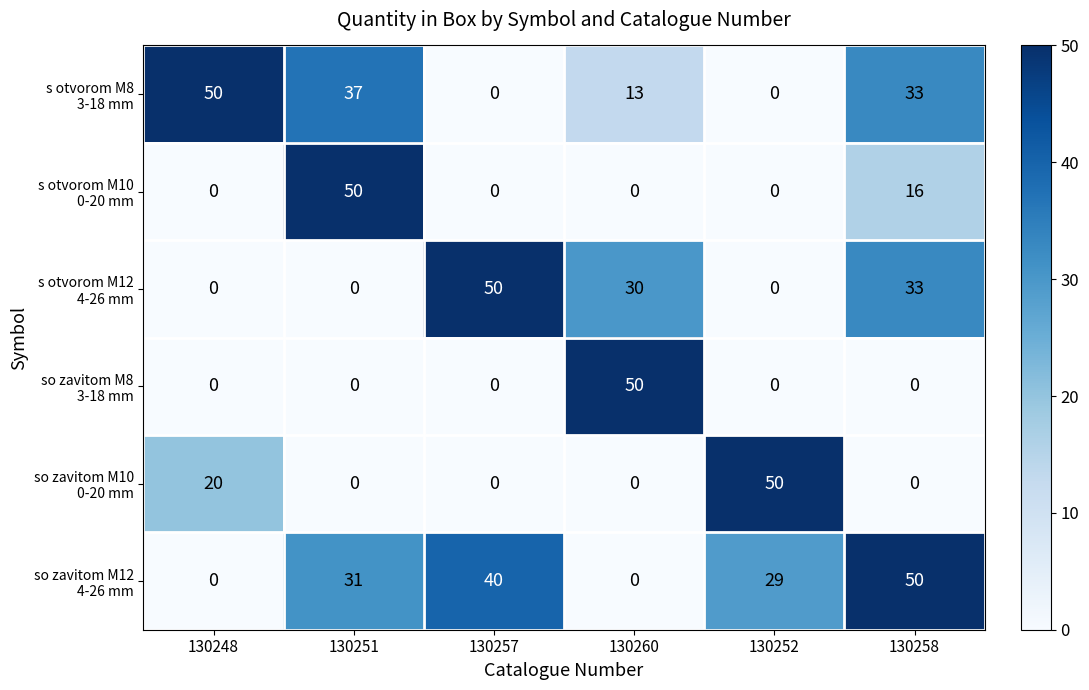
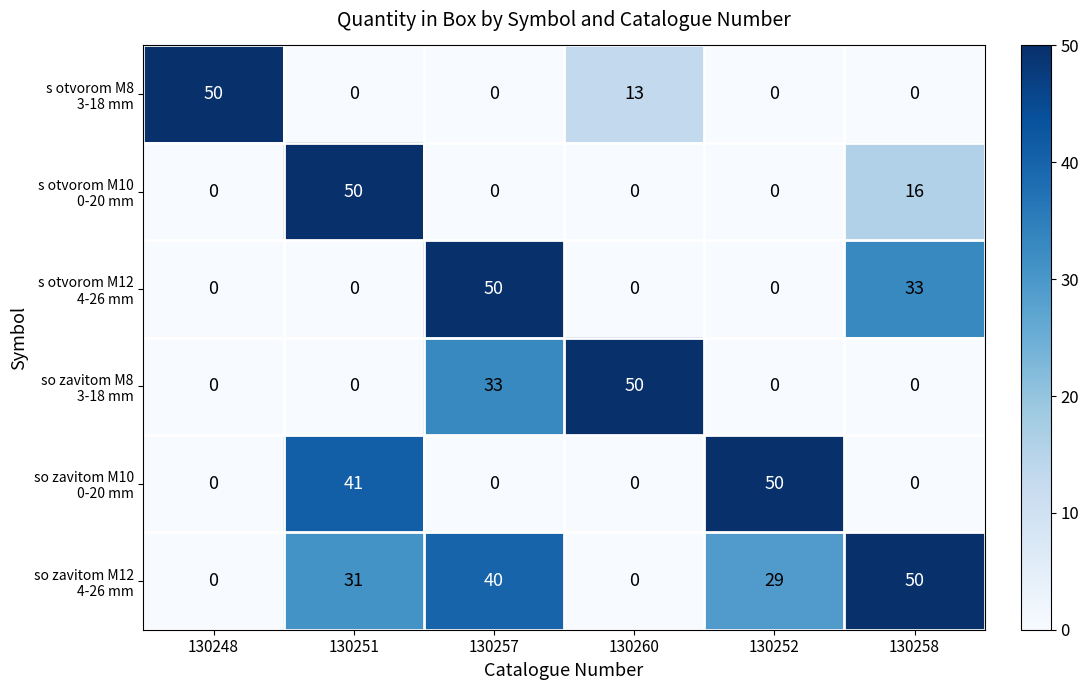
  {
    "s otvorom M8 3-18 mm": {
      "130248": 50,
-     "130251": 37,
+     "130251": 0,
      "130257": 0,
      "130260": 13,
      "130252": 0,
-     "130258": 33
+     "130258": 0
    },
    "s otvorom M10 0-20 mm": {
      "130248": 0,
      "130251": 50,
      "130257": 0,
      "130260": 0,
      "130252": 0,
      "130258": 16
    },
    "s otvorom M12 4-26 mm": {
      "130248": 0,
      "130251": 0,
      "130257": 50,
-     "130260": 30,
+     "130260": 0,
      "130252": 0,
      "130258": 33
    },
    "so zavitom M8 3-18 mm": {
      "130248": 0,
      "130251": 0,
-     "130257": 0,
+     "130257": 33,
      "130260": 50,
      "130252": 0,
      "130258": 0
    },
    "so zavitom M10 0-20 mm": {
-     "130248": 20,
-     "130251": 0,
+     "130248": 0,
+     "130251": 41,
      "130257": 0,
      "130260": 0,
      "130252": 50,
      "130258": 0
    },
    "so zavitom M12 4-26 mm": {
      "130248": 0,
      "130251": 31,
      "130257": 40,
      "130260": 0,
      "130252": 29,
      "130258": 50
    }
  }
